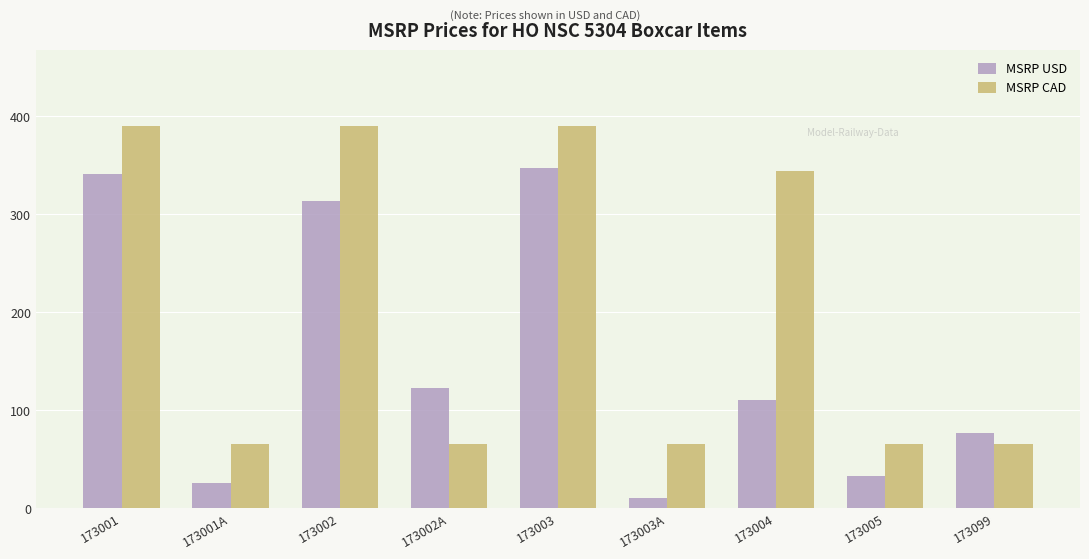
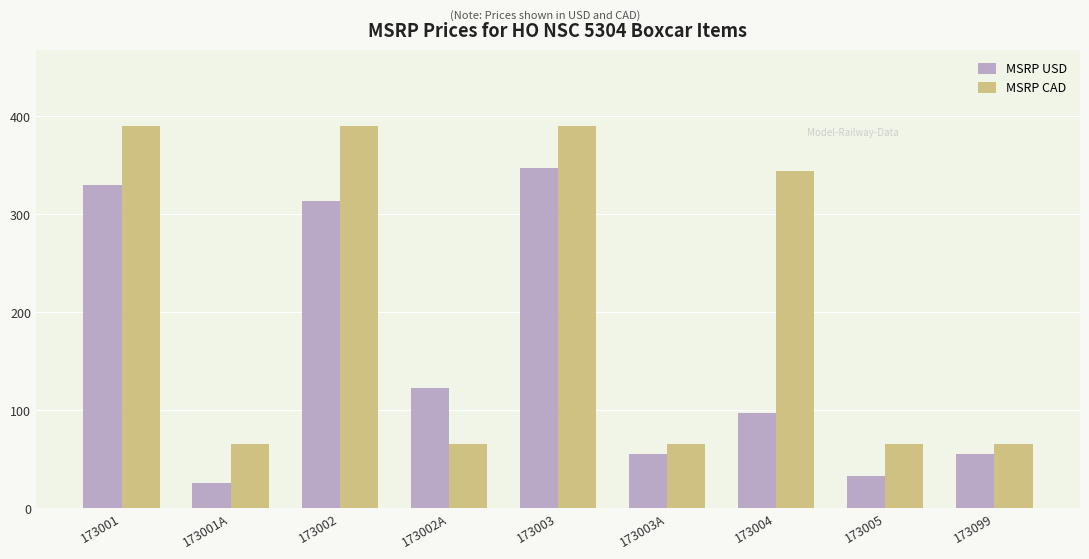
  {
    "MSRP USD": {
-     "173001": 340,
+     "173001": 330,
      "173001A": 30,
      "173002": 310,
      "173002A": 120,
      "173003": 350,
-     "173003A": 10,
-     "173004": 110,
+     "173003A": 50,
+     "173004": 100,
      "173005": 30,
-     "173099": 80
+     "173099": 50
    },
    "MSRP CAD": {
      "173001": 390,
      "173001A": 60,
      "173002": 390,
      "173002A": 60,
      "173003": 390,
      "173003A": 60,
      "173004": 340,
      "173005": 60,
      "173099": 60
    }
  }
